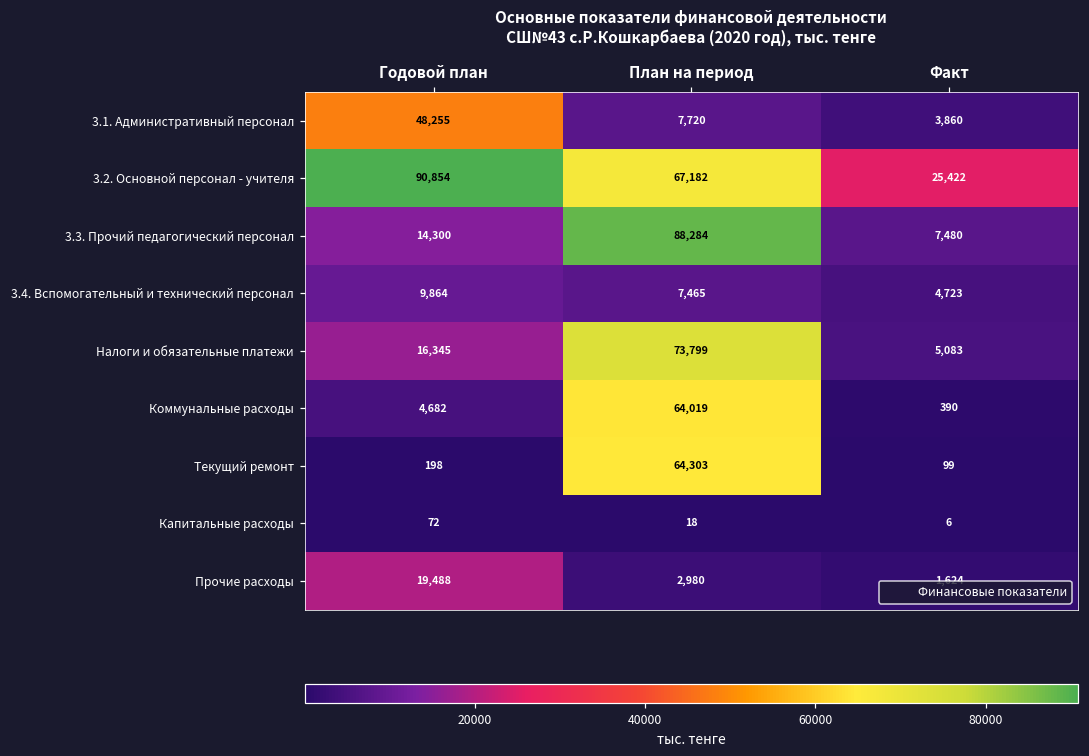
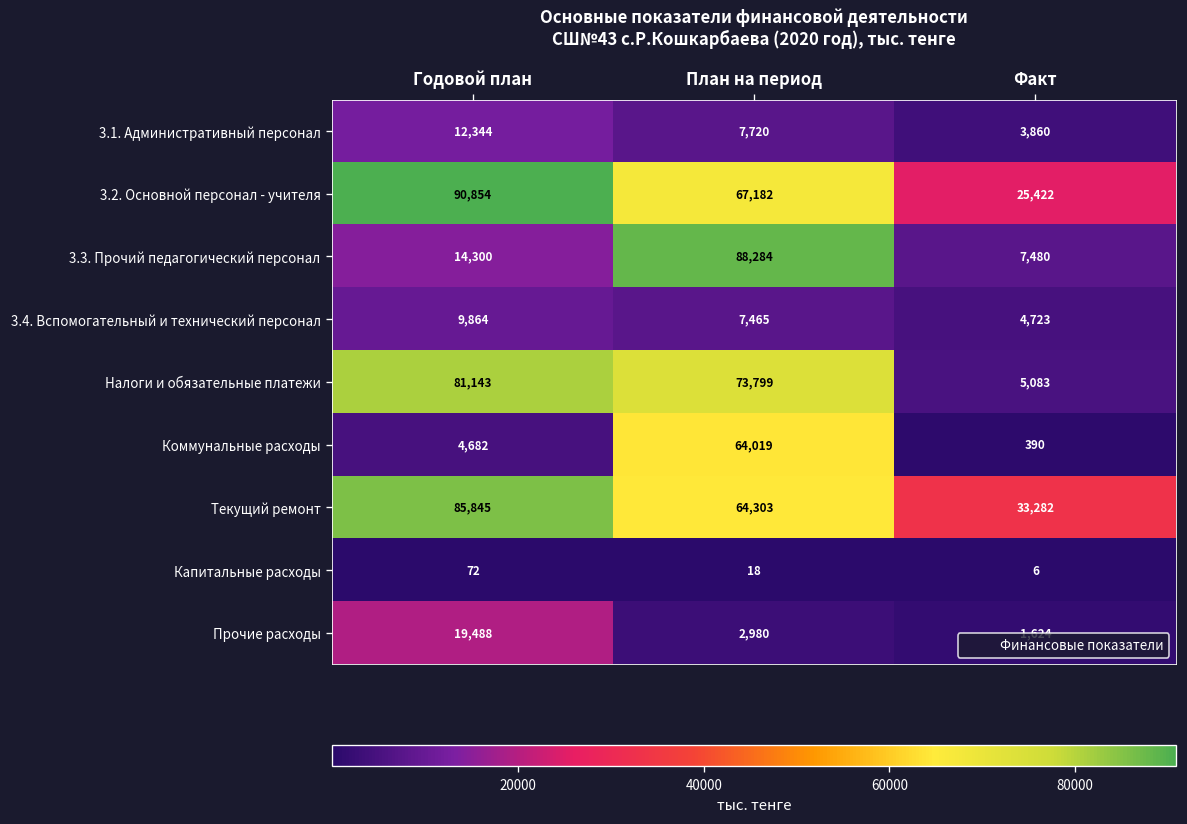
  {
    "3.1. Административный персонал": {
-     "Годовой план": "48,255",
+     "Годовой план": "12,344",
      "План на период": "7,720",
      "Факт": "3,860"
    },
    "3.2. Основной персонал - учителя": {
      "Годовой план": "90,854",
      "План на период": "67,182",
      "Факт": "25,422"
    },
    "3.3. Прочий педагогический персонал": {
      "Годовой план": "14,300",
      "План на период": "88,284",
      "Факт": "7,480"
    },
    "3.4. Вспомогательный и технический персонал": {
      "Годовой план": "9,864",
      "План на период": "7,465",
      "Факт": "4,723"
    },
    "Налоги и обязательные платежи": {
-     "Годовой план": "16,345",
+     "Годовой план": "81,143",
      "План на период": "73,799",
      "Факт": "5,083"
    },
    "Коммунальные расходы": {
      "Годовой план": "4,682",
      "План на период": "64,019",
      "Факт": "390"
    },
    "Текущий ремонт": {
-     "Годовой план": "198",
+     "Годовой план": "85,845",
      "План на период": "64,303",
-     "Факт": "99"
+     "Факт": "33,282"
    },
    "Капитальные расходы": {
      "Годовой план": "72",
      "План на период": "18",
      "Факт": "6"
    },
    "Прочие расходы": {
      "Годовой план": "19,488",
      "План на период": "2,980"
    }
  }
